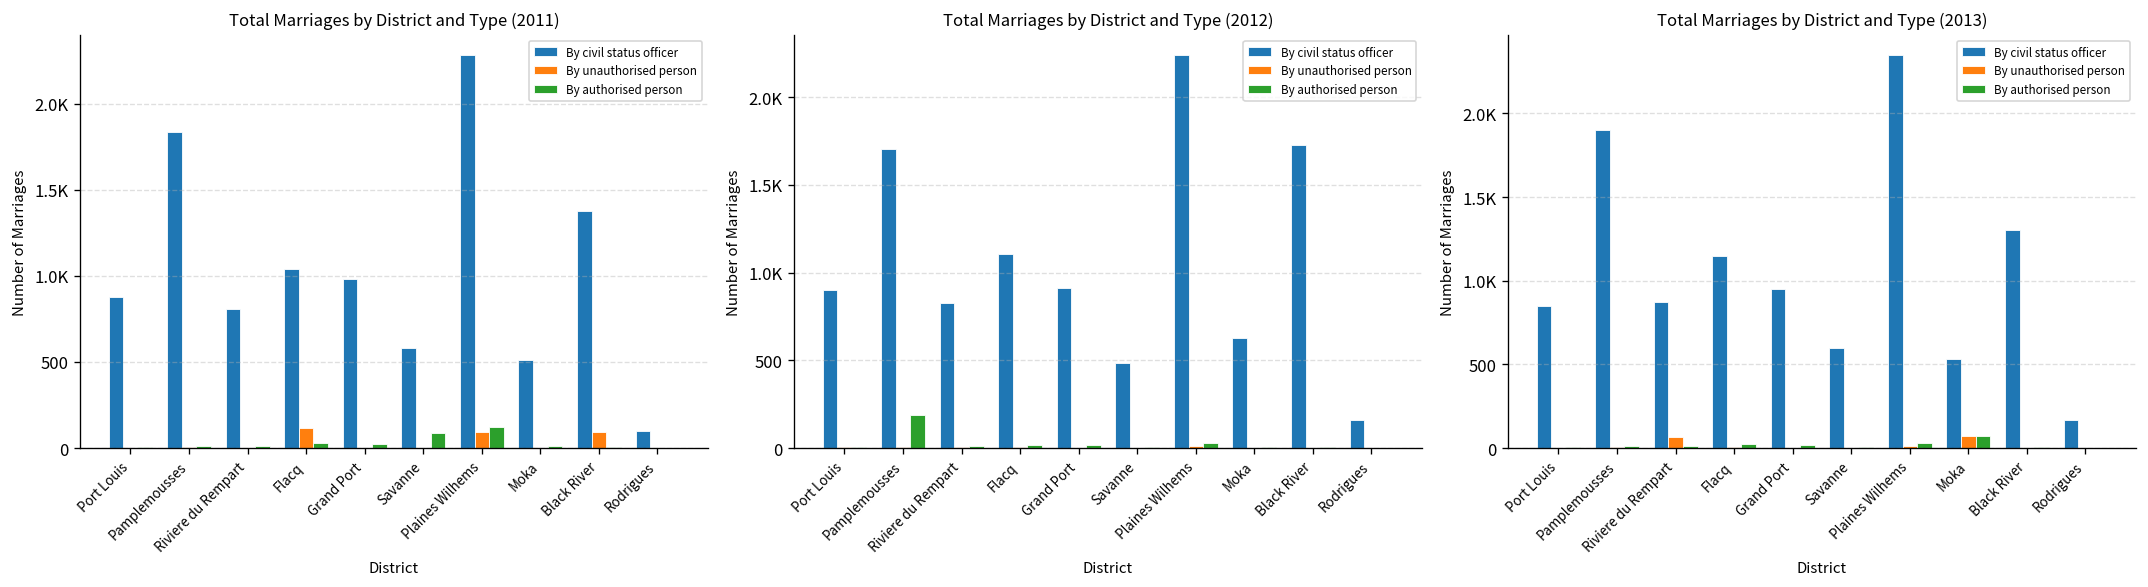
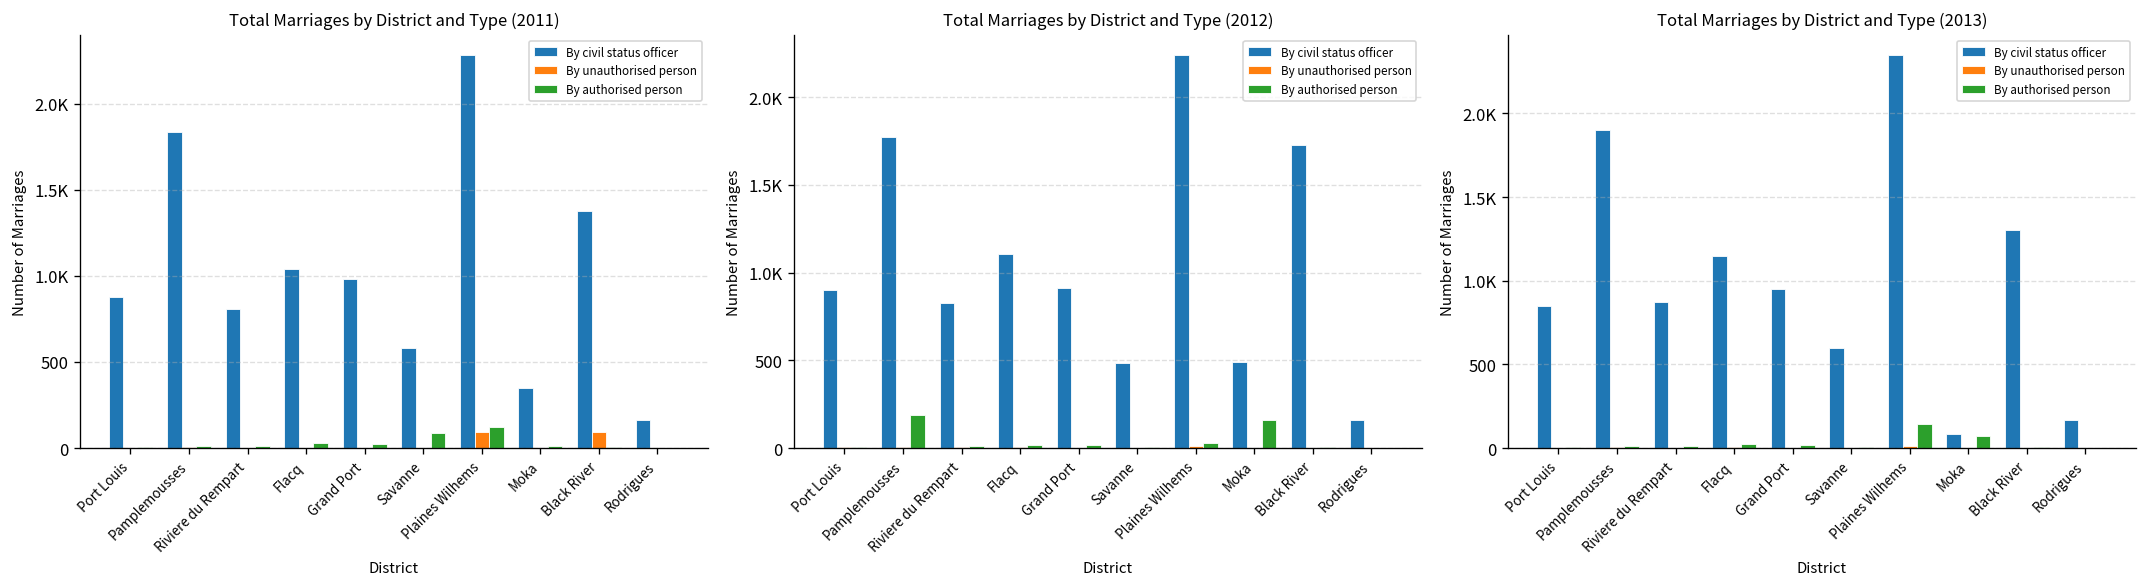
  {
    "Total Marriages by District and Type (2011)": {
      "By civil status officer": {
        "Port Louis": 880,
        "Pamplemousses": 1840,
        "Riviere du Rempart": 810,
        "Flacq": 1040,
        "Grand Port": 980,
        "Savanne": 580,
        "Plaines Wilhems": 2290,
-       "Moka": 510,
+       "Moka": 350,
        "Black River": 1380,
-       "Rodrigues": 100
+       "Rodrigues": 170
      },
      "By unauthorised person": {
-       "Flacq": 120,
+       "Flacq": 0,
        "Savanne": 0,
        "Plaines Wilhems": 90,
        "Black River": 100,
        "Rodrigues": 0
      },
      "By authorised person": {
        "Flacq": 30,
        "Grand Port": 20,
        "Savanne": 90,
        "Plaines Wilhems": 120,
        "Rodrigues": 0
      }
    },
    "Total Marriages by District and Type (2012)": {
      "By civil status officer": {
        "Port Louis": 900,
-       "Pamplemousses": 1700,
+       "Pamplemousses": 1770,
        "Riviere du Rempart": 830,
        "Flacq": 1100,
        "Grand Port": 910,
        "Savanne": 480,
        "Plaines Wilhems": 2240,
-       "Moka": 630,
+       "Moka": 490,
        "Black River": 1730,
        "Rodrigues": 160
      },
      "By authorised person": {
        "Pamplemousses": 190,
        "Flacq": 20,
        "Plaines Wilhems": 30,
-       "Moka": 10,
+       "Moka": 160,
        "Rodrigues": 0
      }
    },
    "Total Marriages by District and Type (2013)": {
      "By civil status officer": {
        "Port Louis": 850,
        "Pamplemousses": 1900,
        "Riviere du Rempart": 870,
        "Flacq": 1150,
        "Grand Port": 950,
        "Savanne": 600,
        "Plaines Wilhems": 2350,
-       "Moka": 530,
+       "Moka": 90,
        "Black River": 1300,
        "Rodrigues": 170
      },
      "By unauthorised person": {
-       "Riviere du Rempart": 70,
-       "Moka": 70,
+       "Riviere du Rempart": 0,
+       "Moka": 0,
        "Rodrigues": 0
      },
      "By authorised person": {
        "Flacq": 30,
        "Grand Port": 20,
-       "Plaines Wilhems": 30,
+       "Plaines Wilhems": 140,
        "Moka": 70,
        "Rodrigues": 0
      }
    }
  }
